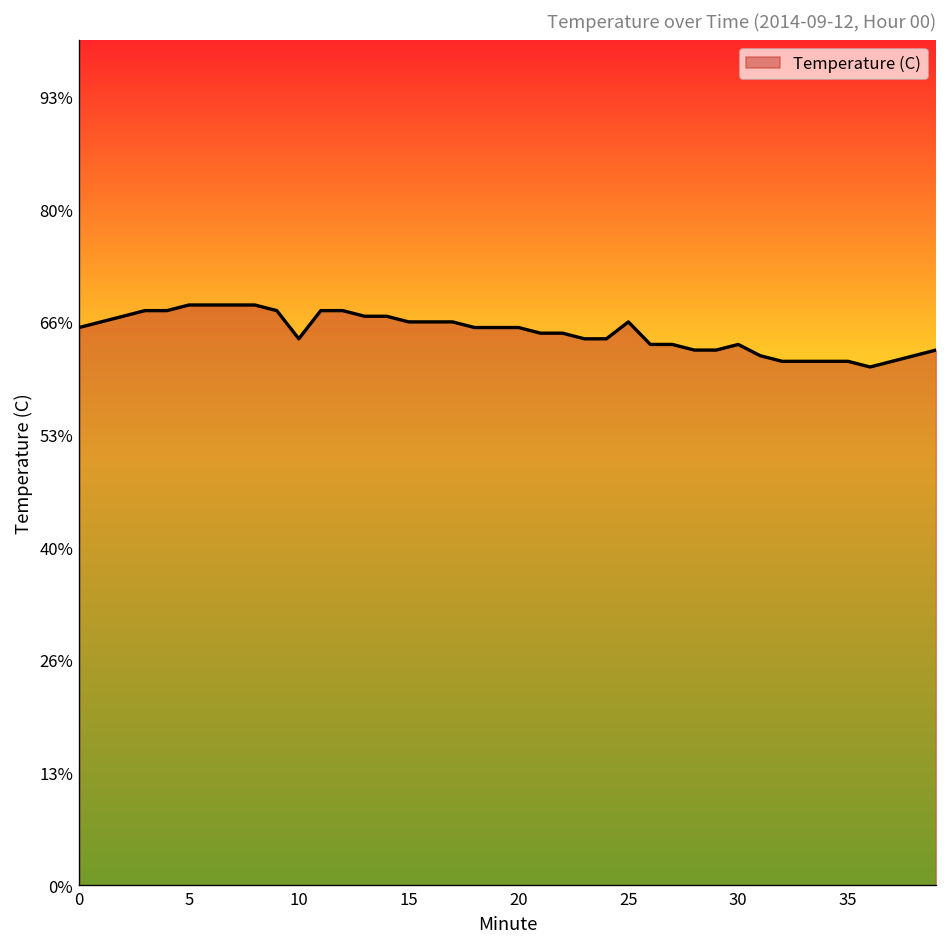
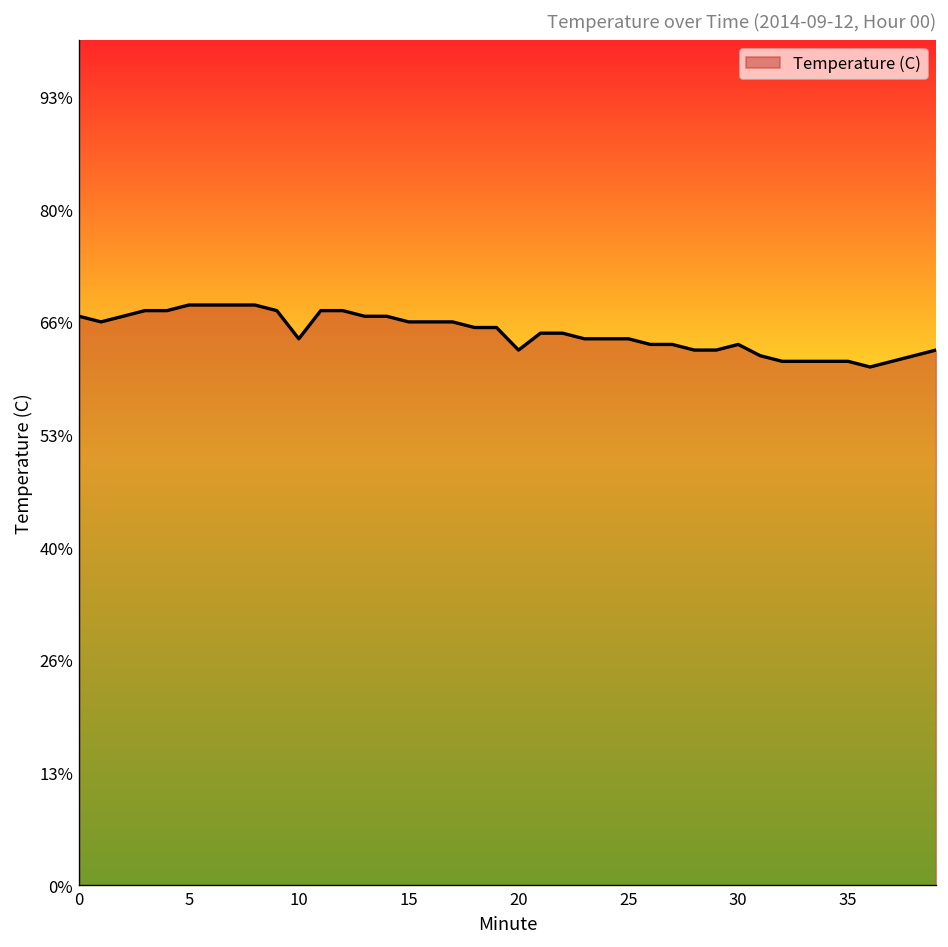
  {
-   "0": "66%",
+   "0": "67%",
    "5": "68%",
    "10": "64%",
    "15": "66%",
-   "20": "66%",
-   "25": "66%",
+   "20": "63%",
+   "25": "64%",
    "30": "64%",
    "35": "62%"
  }
